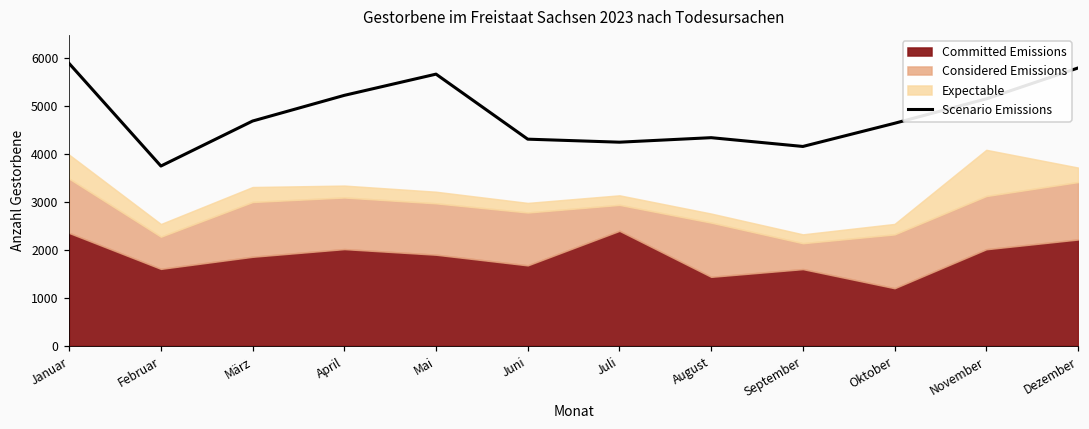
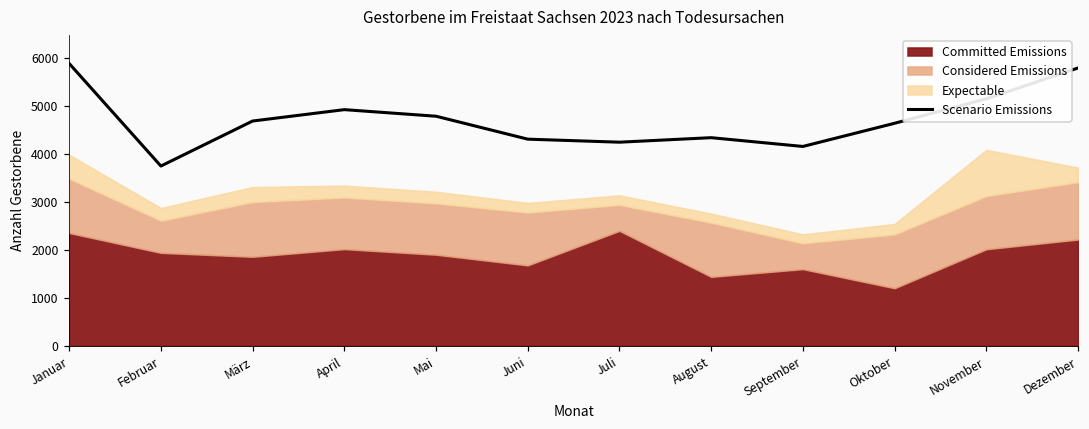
  {
    "Scenario Emissions": {
      "Januar": 5900,
      "Februar": 3700,
      "März": 4700,
-     "April": 5200,
-     "Mai": 5700,
+     "April": 4900,
+     "Mai": 4800,
      "Juni": 4300,
      "Juli": 4200,
      "August": 4300,
      "September": 4100,
      "Oktober": 4600,
      "Dezember": 5800
    },
    "Committed Emissions": {
      "Januar": 2300,
-     "Februar": 1600,
+     "Februar": 1900,
      "März": 1900,
      "April": 2000,
      "Mai": 1900,
      "Juni": 1700,
      "Juli": 2400,
      "August": 1400,
      "September": 1600,
      "Oktober": 1200,
      "November": 2000,
      "Dezember": 2200
    },
    "Considered Emissions": {
      "Januar": 1100,
      "Februar": 700,
      "März": 1100,
      "April": 1100,
      "Mai": 1100,
      "Juni": 1100,
      "Juli": 500,
      "August": 1100,
      "September": 500,
      "Oktober": 1100,
      "November": 1100,
      "Dezember": 1200
    },
    "Expectable": {
      "Januar": 500,
      "Februar": 300,
      "März": 300,
      "April": 200,
      "Mai": 200,
      "Juni": 200,
      "Juli": 200,
      "August": 200,
      "September": 200,
      "Oktober": 200,
      "November": 1000,
      "Dezember": 300
    }
  }
